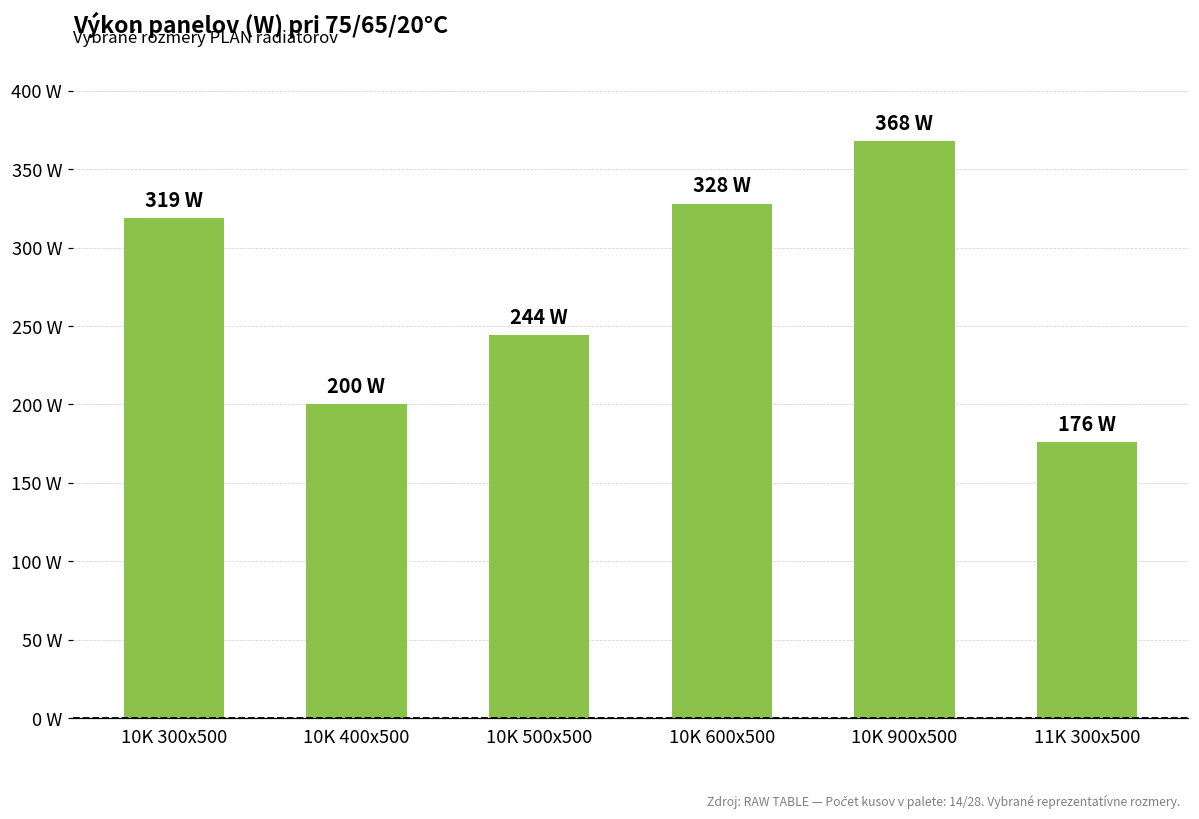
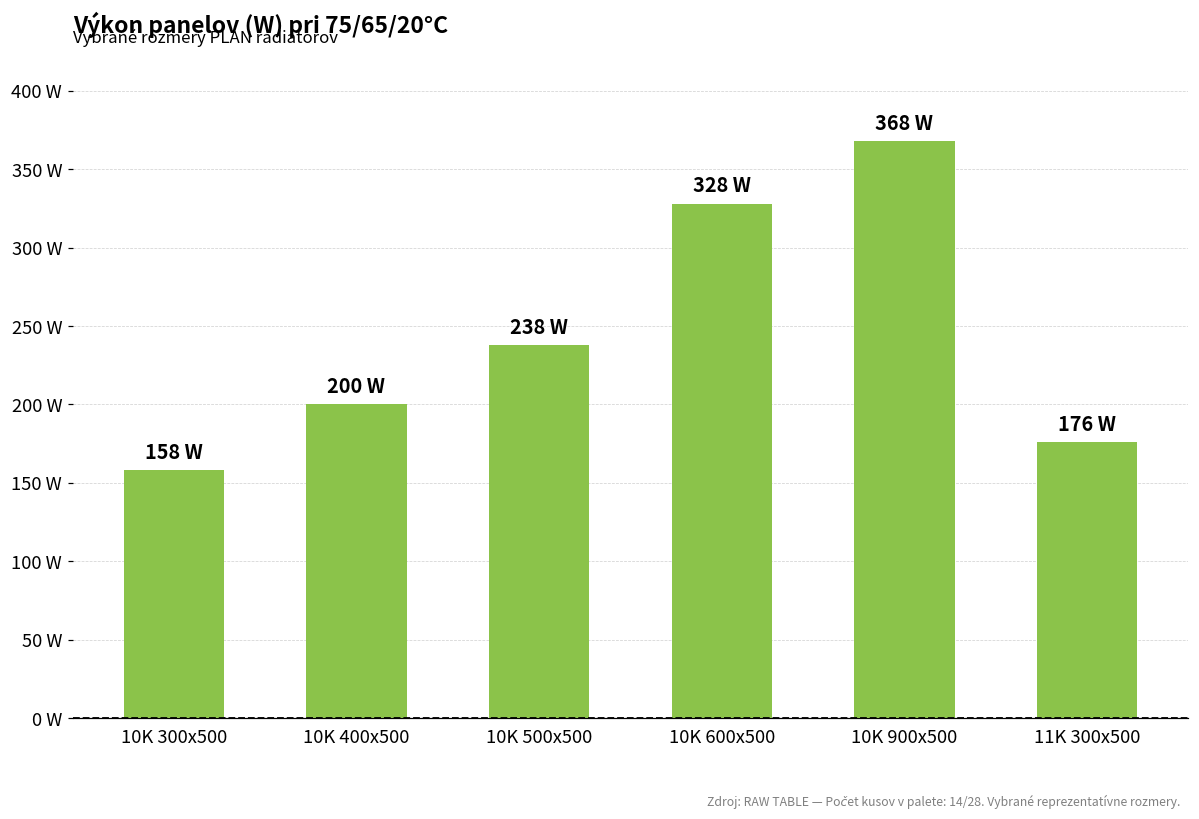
  {
-   "10K 300x500": 319,
+   "10K 300x500": 158,
    "10K 400x500": 200,
-   "10K 500x500": 244,
+   "10K 500x500": 238,
    "10K 600x500": 328,
    "10K 900x500": 368,
    "11K 300x500": 176
  }
